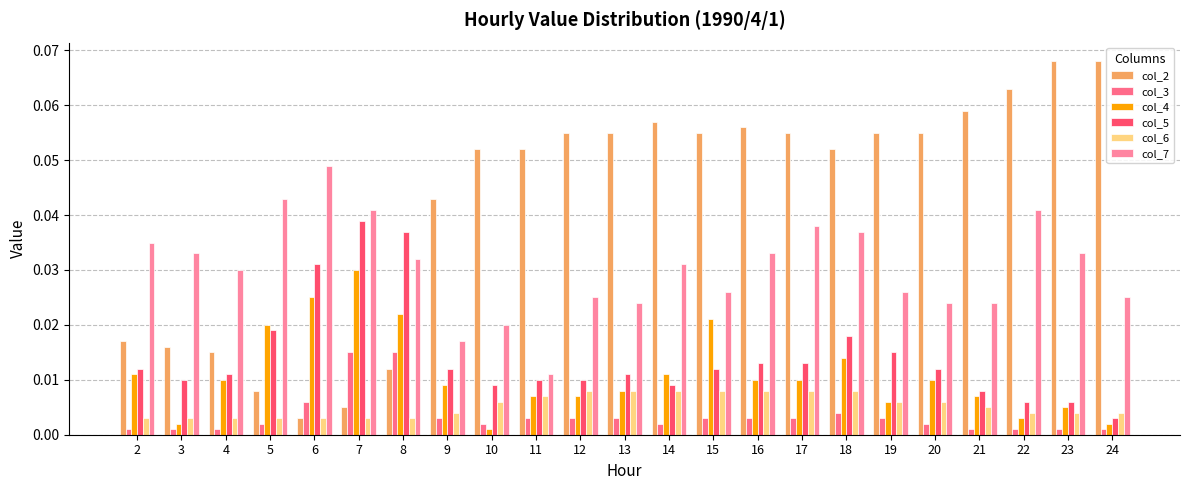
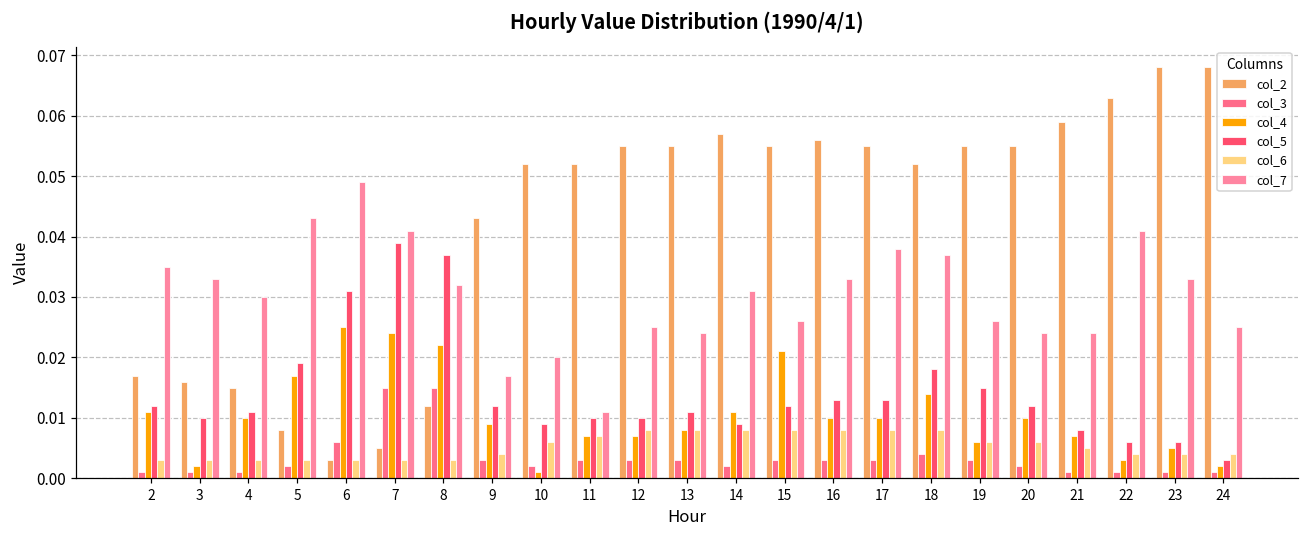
  {
    "col_4": {
      "2": 0.011,
      "3": 0.002,
      "4": 0.010,
-     "5": 0.020,
+     "5": 0.017,
      "6": 0.025,
-     "7": 0.030,
+     "7": 0.024,
      "8": 0.022,
      "9": 0.009,
      "10": 0.001,
      "11": 0.007,
      "12": 0.007,
      "13": 0.008,
      "14": 0.011,
      "15": 0.021,
      "16": 0.010,
      "17": 0.010,
      "18": 0.014,
      "19": 0.006,
      "20": 0.010,
      "21": 0.007,
      "22": 0.003,
      "23": 0.005,
      "24": 0.002
    }
  }
